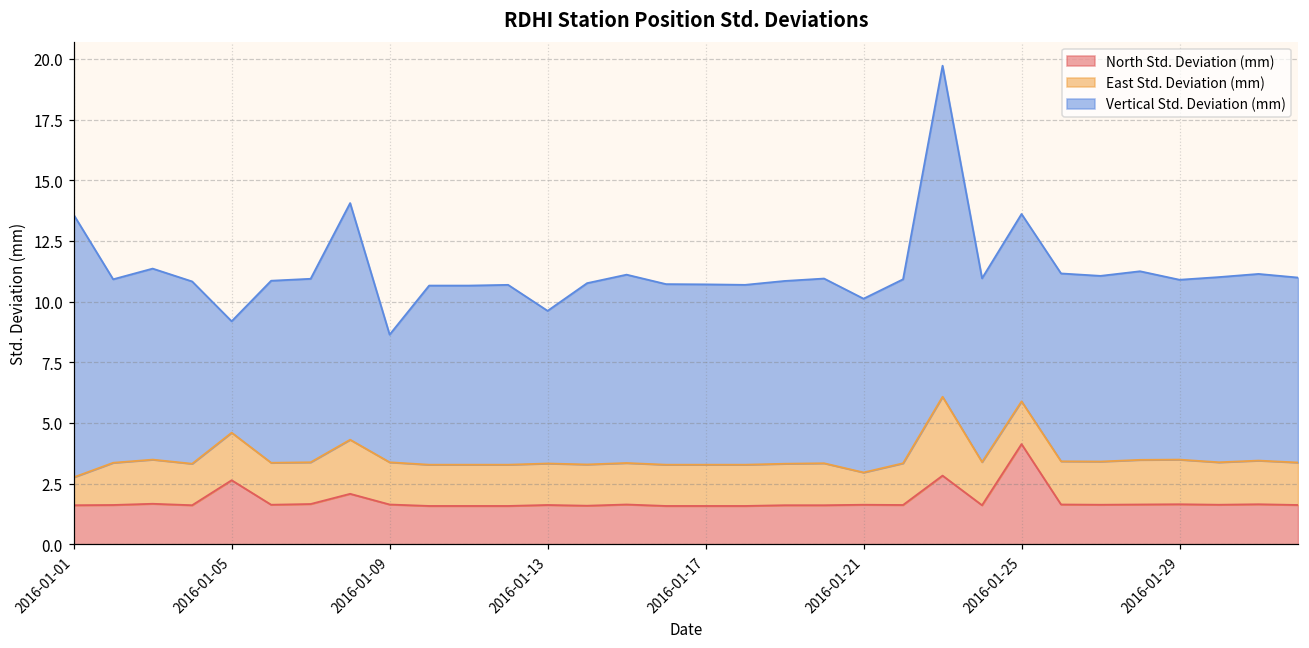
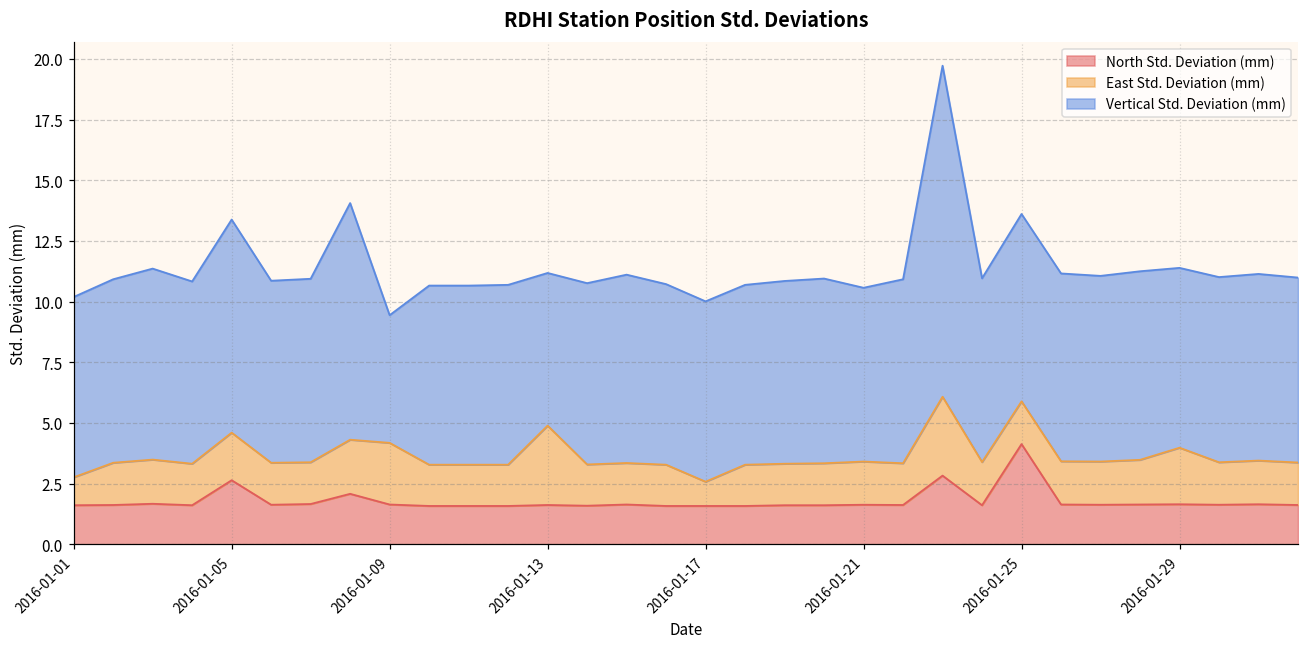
  {
    "North Std. Deviation (mm)": {
      "2016-01-01": 1.6,
      "2016-01-05": 2.6,
      "2016-01-09": 1.6,
      "2016-01-13": 1.6,
      "2016-01-17": 1.6,
      "2016-01-21": 1.6,
      "2016-01-25": 4.1,
      "2016-01-29": 1.7
    },
    "East Std. Deviation (mm)": {
      "2016-01-01": 1.1,
      "2016-01-05": 2.0,
-     "2016-01-09": 1.7,
-     "2016-01-13": 1.7,
-     "2016-01-17": 1.7,
-     "2016-01-21": 1.3,
+     "2016-01-09": 2.5,
+     "2016-01-13": 3.3,
+     "2016-01-17": 1.0,
+     "2016-01-21": 1.8,
      "2016-01-25": 1.8,
-     "2016-01-29": 1.8
+     "2016-01-29": 2.3
    },
    "Vertical Std. Deviation (mm)": {
-     "2016-01-01": 10.8,
-     "2016-01-05": 4.6,
+     "2016-01-01": 7.4,
+     "2016-01-05": 8.8,
      "2016-01-09": 5.3,
      "2016-01-13": 6.3,
      "2016-01-17": 7.4,
      "2016-01-21": 7.2,
      "2016-01-25": 7.7,
      "2016-01-29": 7.4
    }
  }
